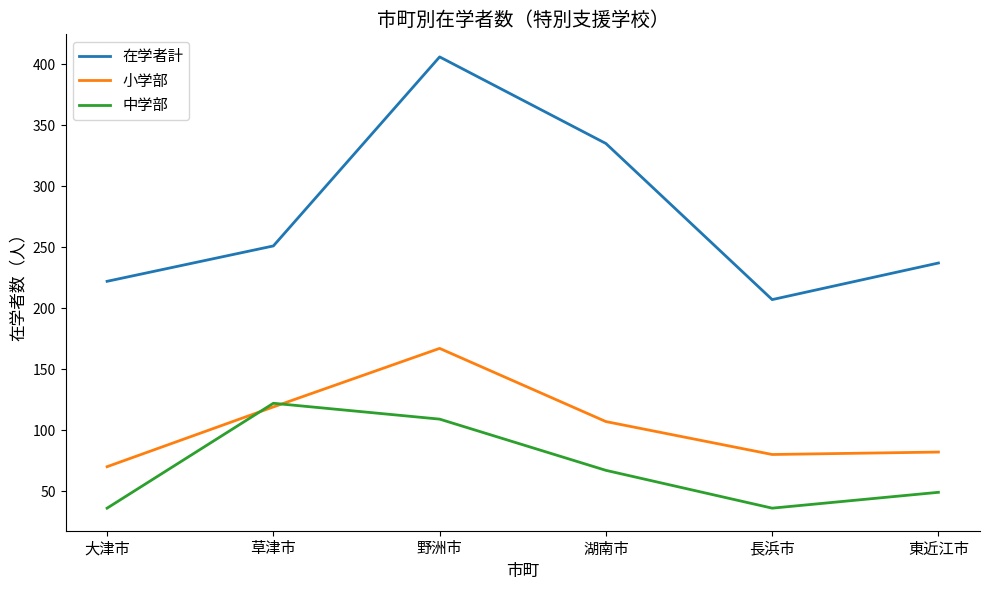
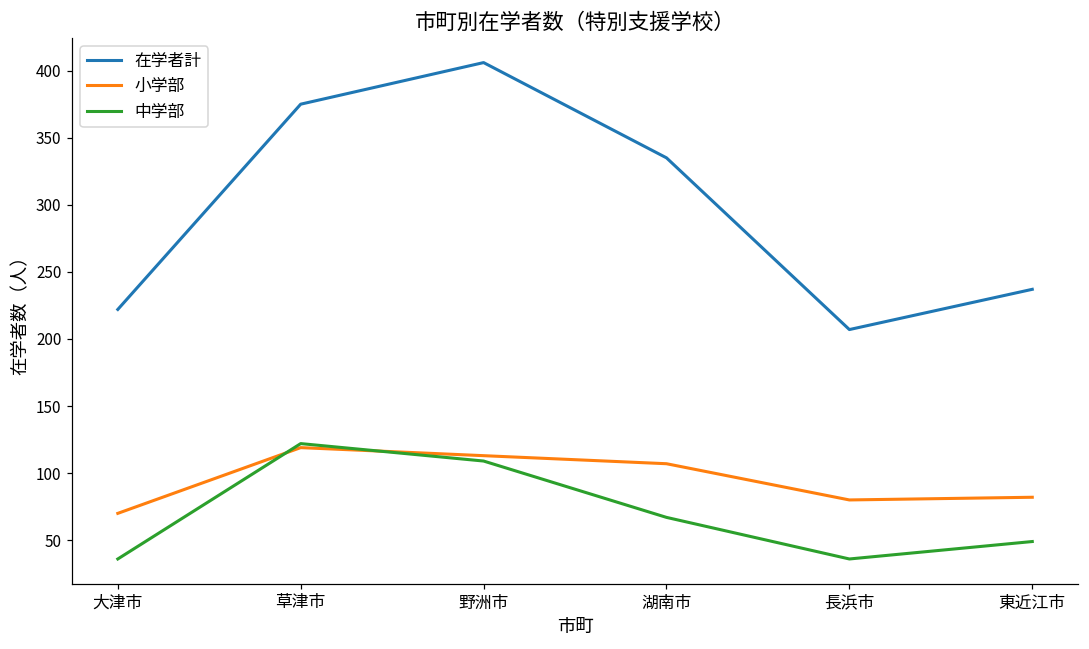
  {
    "在学者計": {
      "大津市": 222,
-     "草津市": 251,
+     "草津市": 375,
      "野洲市": 406,
      "湖南市": 335,
      "長浜市": 207,
      "東近江市": 237
    },
    "小学部": {
      "大津市": 70,
      "草津市": 119,
-     "野洲市": 167,
+     "野洲市": 113,
      "湖南市": 107,
      "長浜市": 80,
      "東近江市": 82
    },
    "中学部": {
      "大津市": 36,
      "草津市": 122,
      "野洲市": 109,
      "湖南市": 67,
      "長浜市": 36,
      "東近江市": 49
    }
  }
